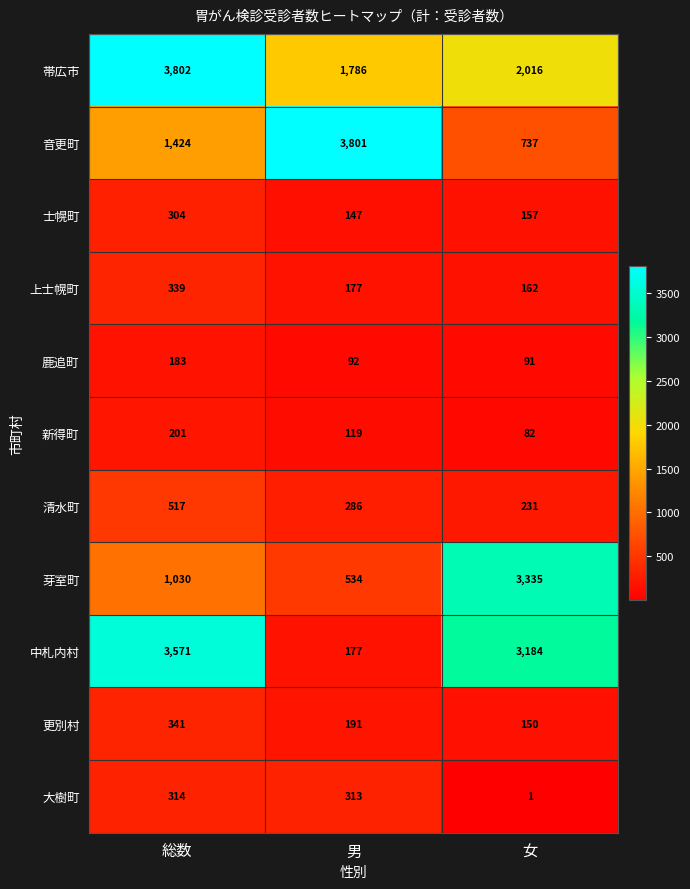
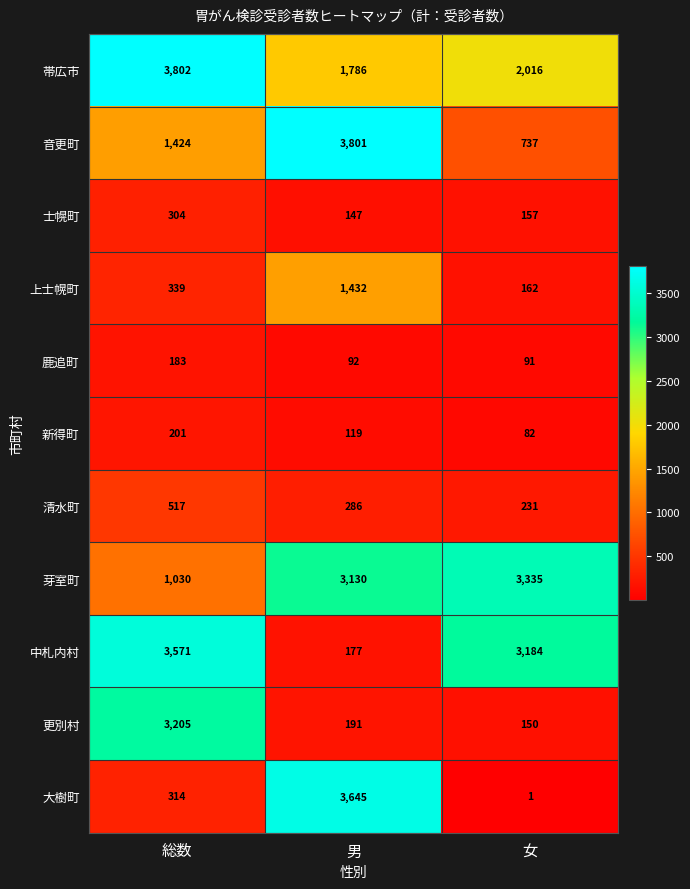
  {
    "帯広市": {
      "総数": "3,802",
      "男": "1,786",
      "女": "2,016"
    },
    "音更町": {
      "総数": "1,424",
      "男": "3,801",
      "女": "737"
    },
    "士幌町": {
      "総数": "304",
      "男": "147",
      "女": "157"
    },
    "上士幌町": {
      "総数": "339",
-     "男": "177",
+     "男": "1,432",
      "女": "162"
    },
    "鹿追町": {
      "総数": "183",
      "男": "92",
      "女": "91"
    },
    "新得町": {
      "総数": "201",
      "男": "119",
      "女": "82"
    },
    "清水町": {
      "総数": "517",
      "男": "286",
      "女": "231"
    },
    "芽室町": {
      "総数": "1,030",
-     "男": "534",
+     "男": "3,130",
      "女": "3,335"
    },
    "中札内村": {
      "総数": "3,571",
      "男": "177",
      "女": "3,184"
    },
    "更別村": {
-     "総数": "341",
+     "総数": "3,205",
      "男": "191",
      "女": "150"
    },
    "大樹町": {
      "総数": "314",
-     "男": "313",
+     "男": "3,645",
      "女": "1"
    }
  }
